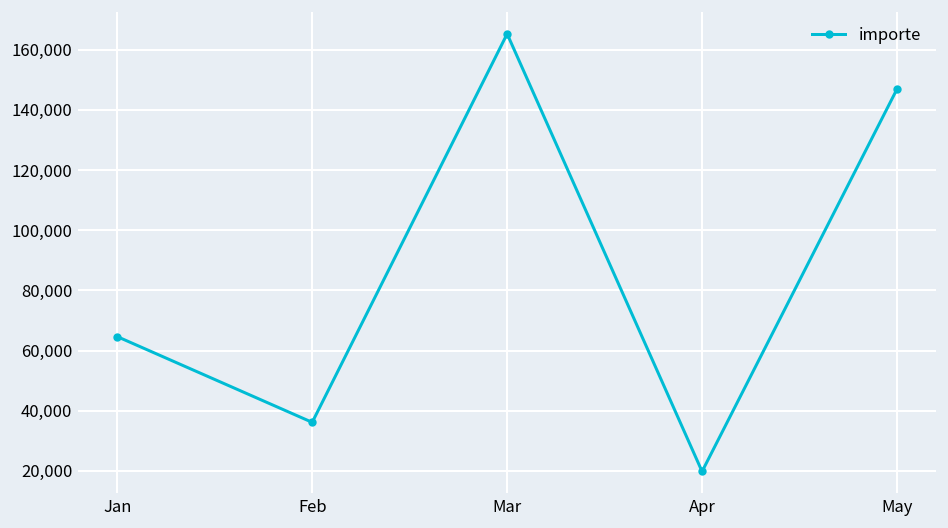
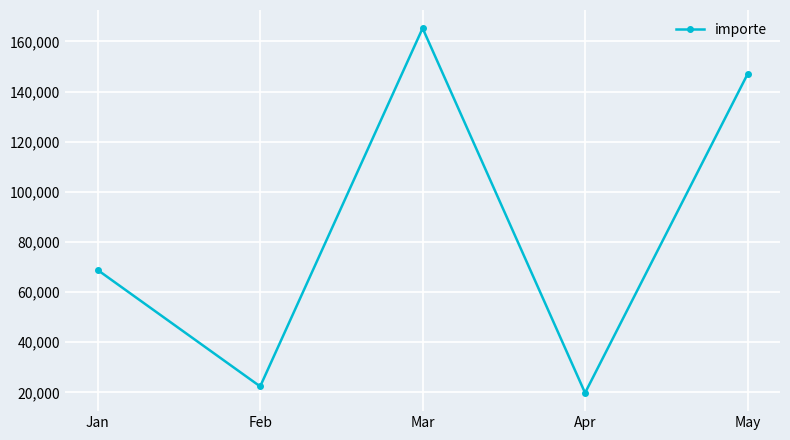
  {
-   "Jan": "65,000",
-   "Feb": "36,000",
+   "Jan": "69,000",
+   "Feb": "22,000",
    "Mar": "165,000",
    "Apr": "20,000",
    "May": "147,000"
  }
